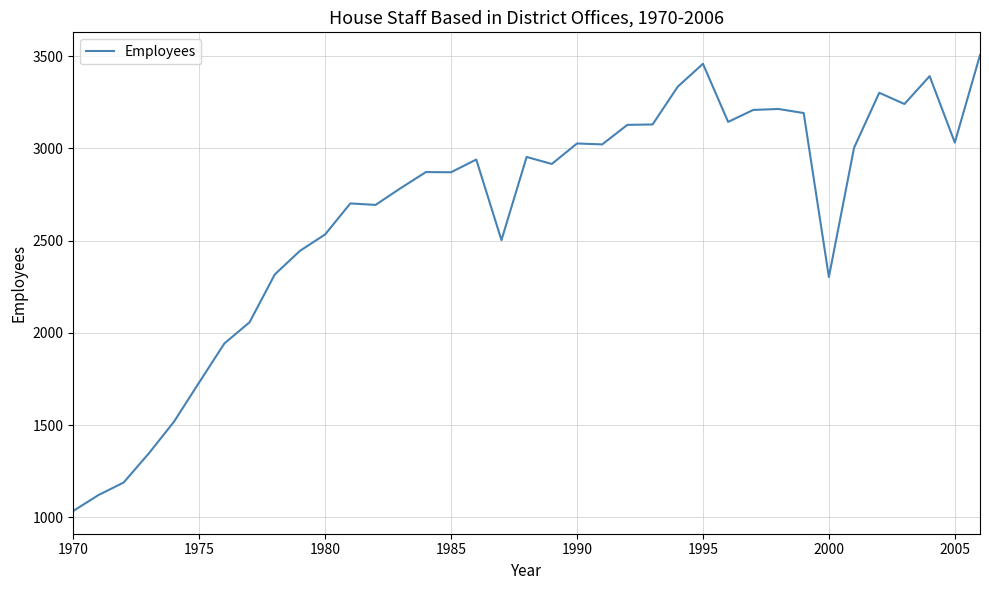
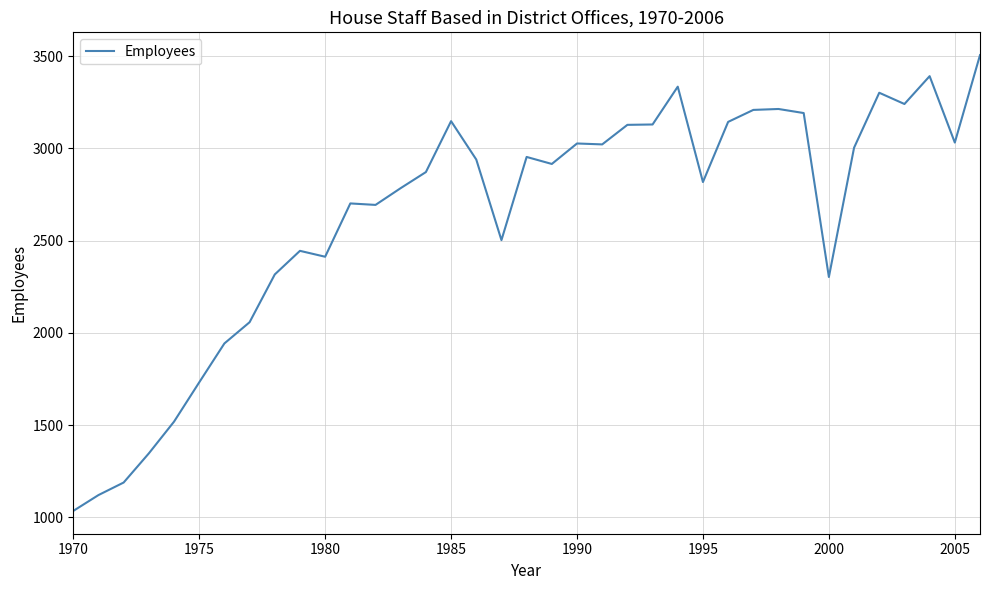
  {
    "1970": 1040,
    "1975": 1730,
-   "1980": 2530,
-   "1985": 2870,
+   "1980": 2410,
+   "1985": 3150,
    "1990": 3030,
-   "1995": 3460,
+   "1995": 2820,
    "2000": 2300,
    "2005": 3030
  }
